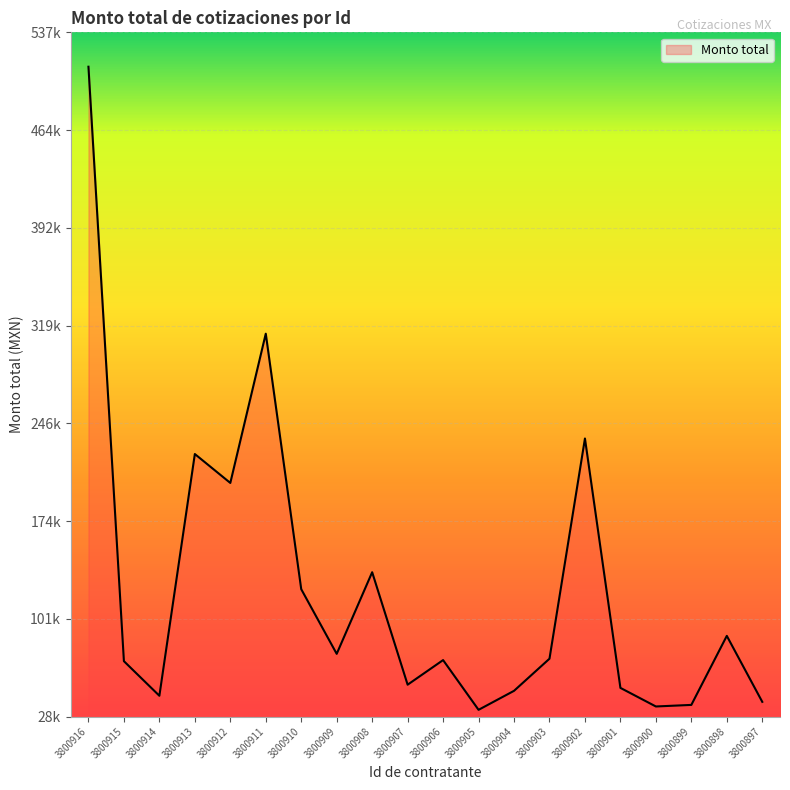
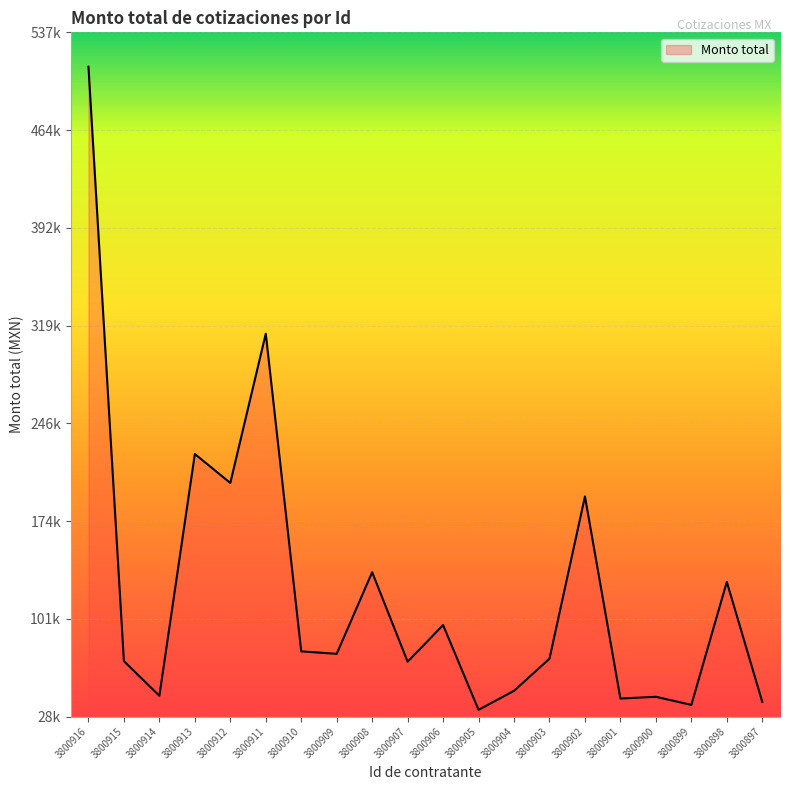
  {
    "3800916": 512000,
    "3800915": 69000,
    "3800914": 44000,
    "3800913": 223000,
    "3800912": 202000,
    "3800911": 313000,
-   "3800910": 123000,
+   "3800910": 77000,
    "3800909": 75000,
    "3800908": 136000,
-   "3800907": 52000,
-   "3800906": 70000,
+   "3800907": 69000,
+   "3800906": 96000,
    "3800905": 33000,
    "3800904": 47000,
    "3800903": 71000,
-   "3800902": 235000,
-   "3800901": 49000,
-   "3800900": 36000,
+   "3800902": 192000,
+   "3800901": 42000,
+   "3800900": 43000,
    "3800899": 37000,
-   "3800898": 88000,
+   "3800898": 128000,
    "3800897": 39000
  }
